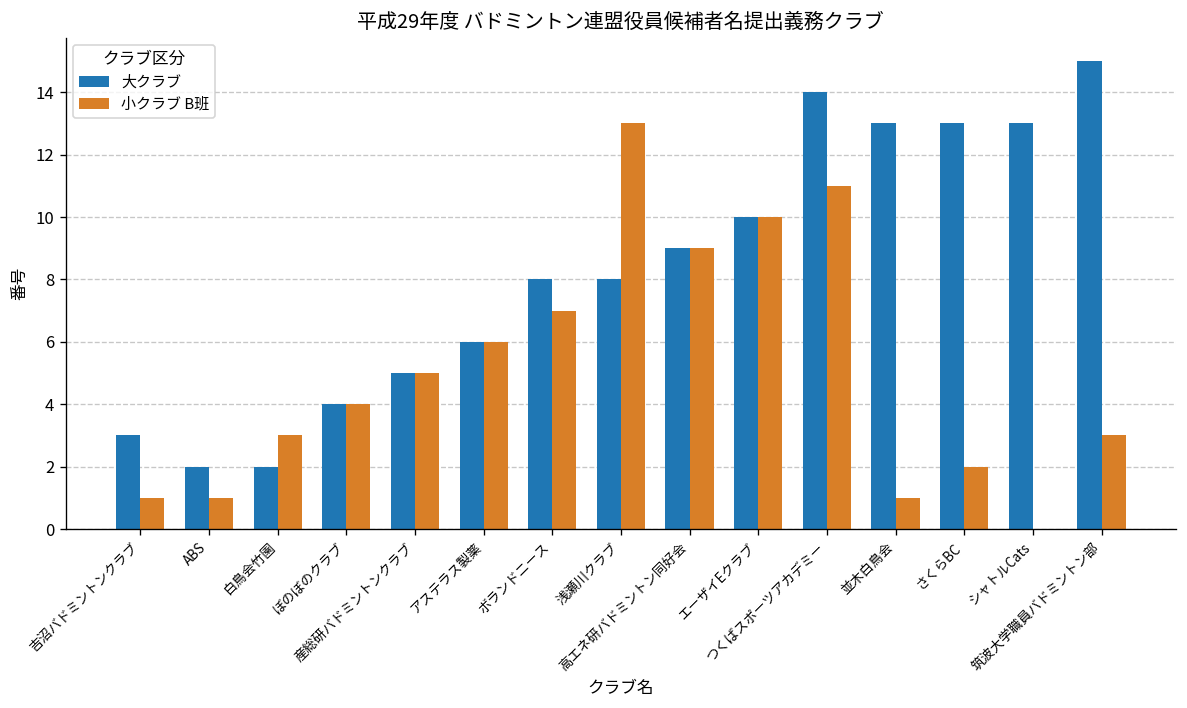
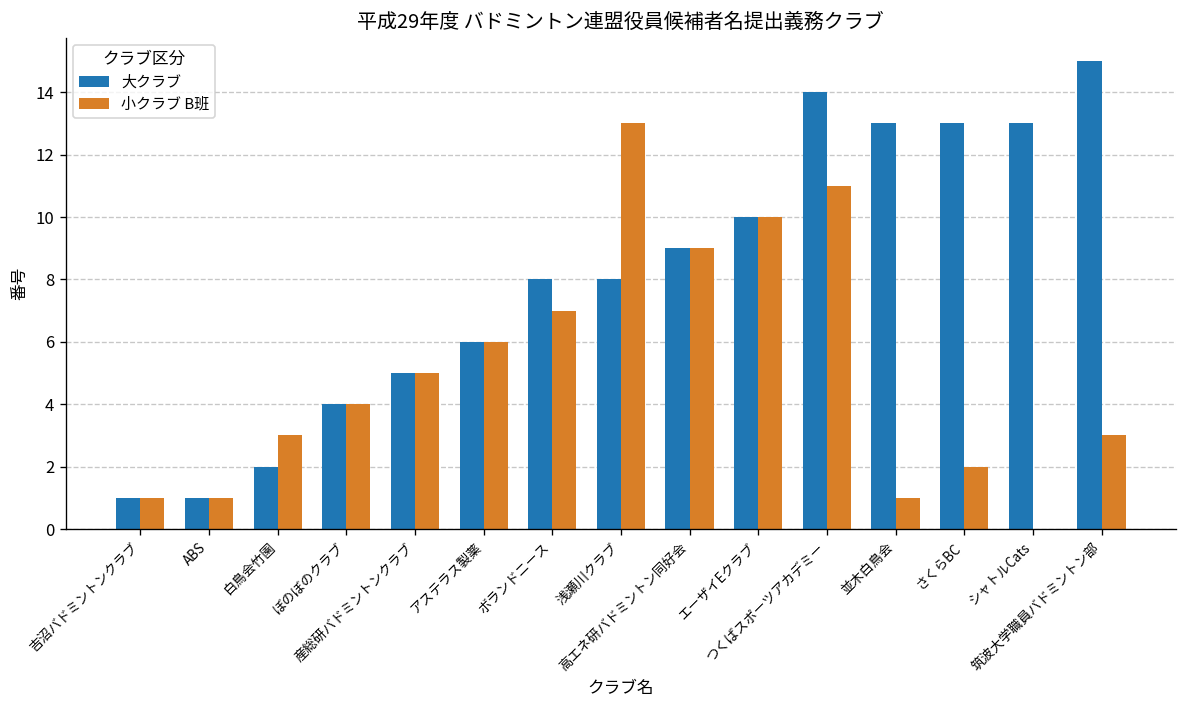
  {
    "大クラブ": {
-     "吉沼バドミントンクラブ": 3,
-     "ABS": 2,
+     "吉沼バドミントンクラブ": 1,
+     "ABS": 1,
      "白鳥会竹園": 2,
      "ぼのぼのクラブ": 4,
      "産総研バドミントンクラブ": 5,
      "アステラス製薬": 6,
      "ボランドニース": 8,
      "浅瀬川クラブ": 8,
      "高エネ研バドミントン同好会": 9,
      "エーザイEクラブ": 10,
      "つくばスポーツアカデミー": 14,
      "並木白鳥会": 13,
      "さくらBC": 13,
      "シャトルCats": 13,
      "筑波大学職員バドミントン部": 15
    },
    "小クラブ B班": {
      "吉沼バドミントンクラブ": 1,
      "ABS": 1,
      "白鳥会竹園": 3,
      "ぼのぼのクラブ": 4,
      "産総研バドミントンクラブ": 5,
      "アステラス製薬": 6,
      "ボランドニース": 7,
      "浅瀬川クラブ": 13,
      "高エネ研バドミントン同好会": 9,
      "エーザイEクラブ": 10,
      "つくばスポーツアカデミー": 11,
      "並木白鳥会": 1,
      "さくらBC": 2,
      "シャトルCats": 0,
      "筑波大学職員バドミントン部": 3
    }
  }
